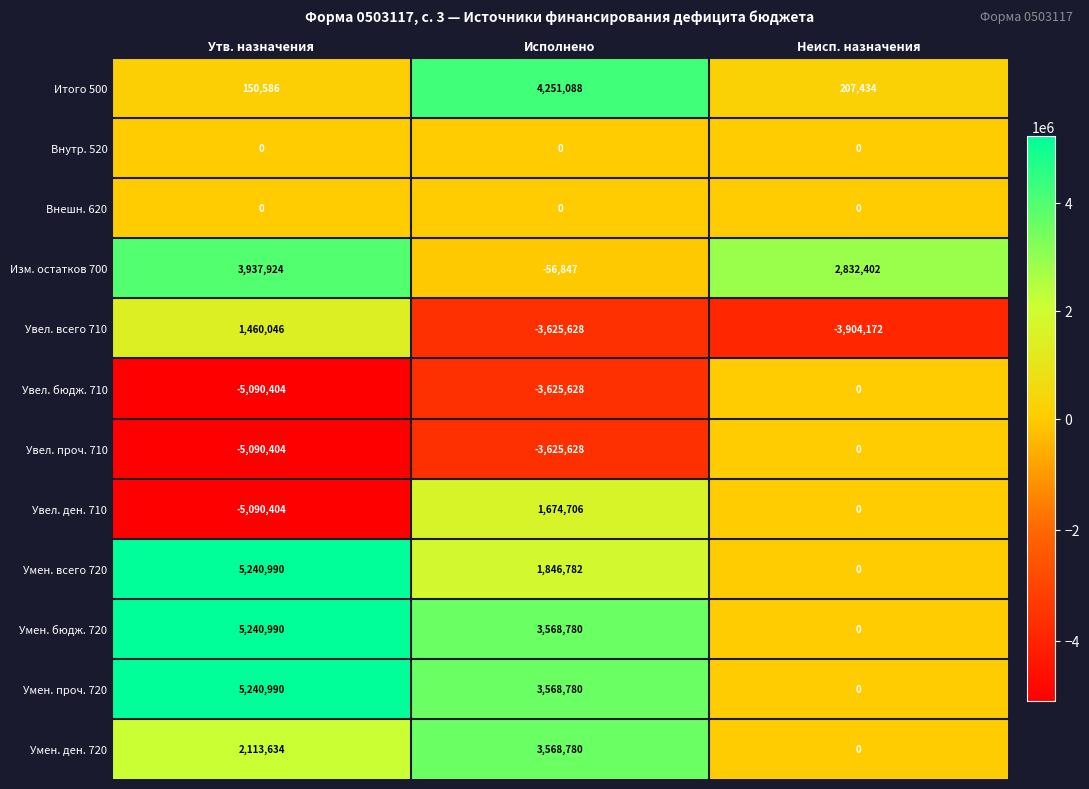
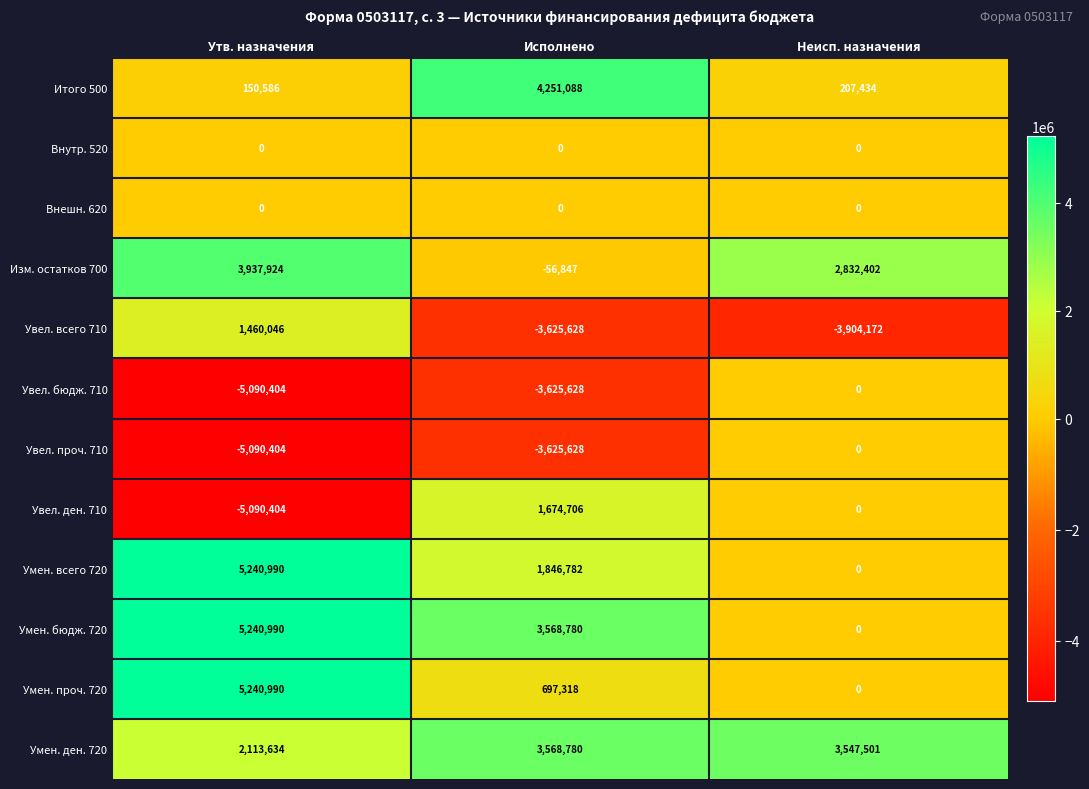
  {
    "Итого 500": {
      "Утв. назначения": "150,586",
      "Исполнено": "4,251,088",
      "Неисп. назначения": "207,434"
    },
    "Внутр. 520": {
      "Утв. назначения": "0",
      "Исполнено": "0",
      "Неисп. назначения": "0"
    },
    "Внешн. 620": {
      "Утв. назначения": "0",
      "Исполнено": "0",
      "Неисп. назначения": "0"
    },
    "Изм. остатков 700": {
      "Утв. назначения": "3,937,924",
      "Исполнено": "-56,847",
      "Неисп. назначения": "2,832,402"
    },
    "Увел. всего 710": {
      "Утв. назначения": "1,460,046",
      "Исполнено": "-3,625,628",
      "Неисп. назначения": "-3,904,172"
    },
    "Увел. бюдж. 710": {
      "Утв. назначения": "-5,090,404",
      "Исполнено": "-3,625,628",
      "Неисп. назначения": "0"
    },
    "Увел. проч. 710": {
      "Утв. назначения": "-5,090,404",
      "Исполнено": "-3,625,628",
      "Неисп. назначения": "0"
    },
    "Увел. ден. 710": {
      "Утв. назначения": "-5,090,404",
      "Исполнено": "1,674,706",
      "Неисп. назначения": "0"
    },
    "Умен. всего 720": {
      "Утв. назначения": "5,240,990",
      "Исполнено": "1,846,782",
      "Неисп. назначения": "0"
    },
    "Умен. бюдж. 720": {
      "Утв. назначения": "5,240,990",
      "Исполнено": "3,568,780",
      "Неисп. назначения": "0"
    },
    "Умен. проч. 720": {
      "Утв. назначения": "5,240,990",
-     "Исполнено": "3,568,780",
+     "Исполнено": "697,318",
      "Неисп. назначения": "0"
    },
    "Умен. ден. 720": {
      "Утв. назначения": "2,113,634",
      "Исполнено": "3,568,780",
-     "Неисп. назначения": "0"
+     "Неисп. назначения": "3,547,501"
    }
  }
